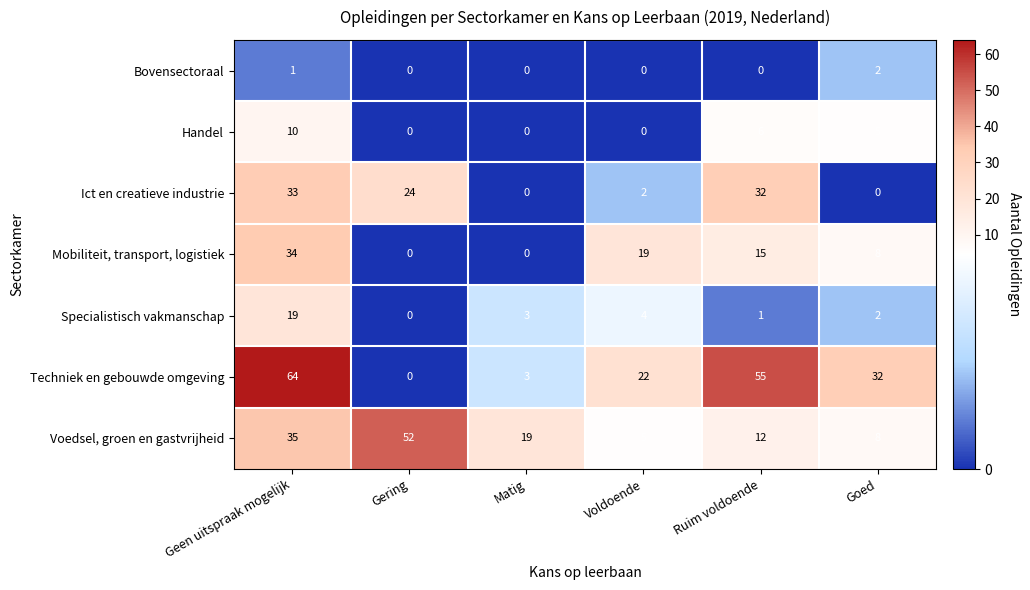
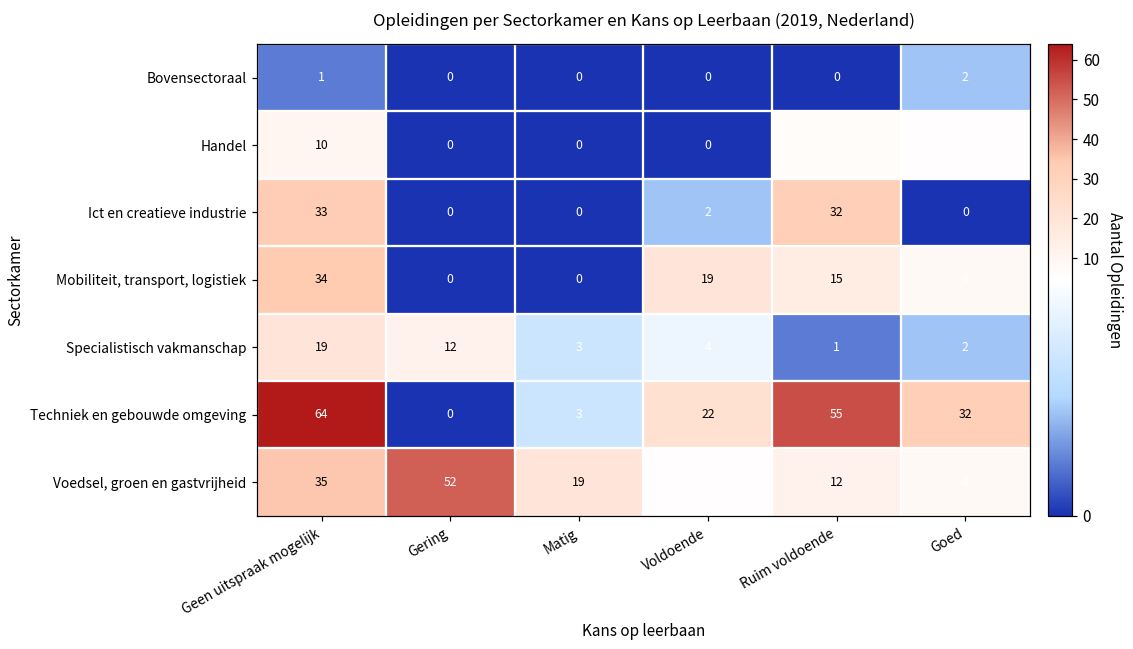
  {
    "Bovensectoraal": {
      "Geen uitspraak mogelijk": 1,
      "Gering": 0,
      "Matig": 0,
      "Voldoende": 0,
      "Ruim voldoende": 0,
      "Goed": 2
    },
    "Handel": {
      "Geen uitspraak mogelijk": 10,
      "Gering": 0,
      "Matig": 0,
      "Voldoende": 0
    },
    "Ict en creatieve industrie": {
      "Geen uitspraak mogelijk": 33,
-     "Gering": 24,
+     "Gering": 0,
      "Matig": 0,
      "Voldoende": 2,
      "Ruim voldoende": 32,
      "Goed": 0
    },
    "Mobiliteit, transport, logistiek": {
      "Geen uitspraak mogelijk": 34,
      "Gering": 0,
      "Matig": 0,
      "Voldoende": 19,
      "Ruim voldoende": 15
    },
    "Specialistisch vakmanschap": {
      "Geen uitspraak mogelijk": 19,
-     "Gering": 0,
+     "Gering": 12,
      "Matig": 3,
      "Ruim voldoende": 1,
      "Goed": 2
    },
    "Techniek en gebouwde omgeving": {
      "Geen uitspraak mogelijk": 64,
      "Gering": 0,
      "Matig": 3,
      "Voldoende": 22,
      "Ruim voldoende": 55,
      "Goed": 32
    },
    "Voedsel, groen en gastvrijheid": {
      "Geen uitspraak mogelijk": 35,
      "Gering": 52,
      "Matig": 19,
      "Ruim voldoende": 12
    }
  }
